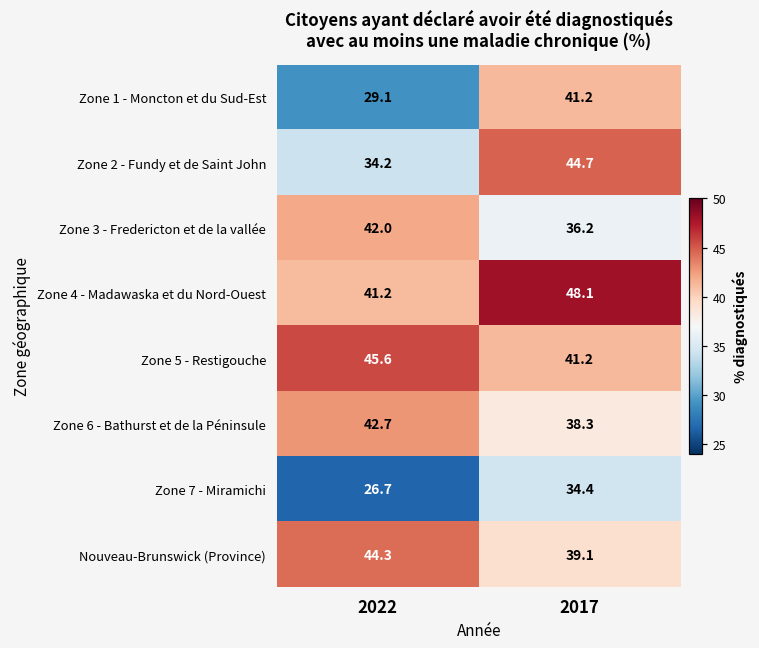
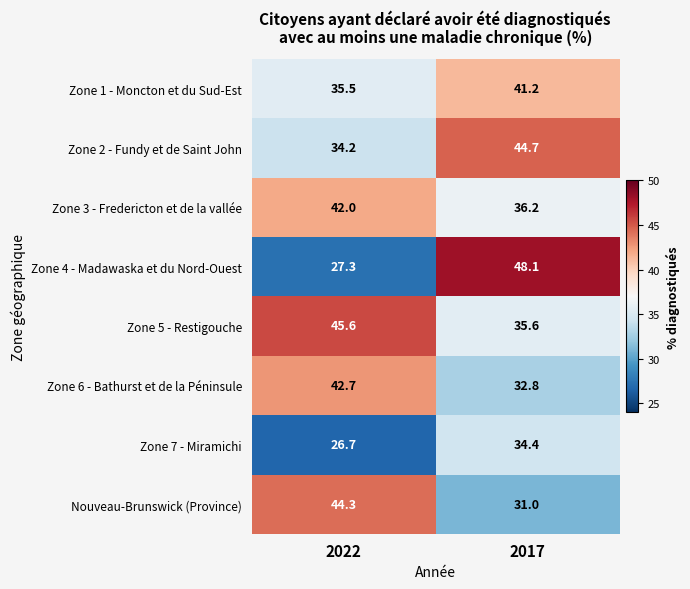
  {
    "Zone 1 - Moncton et du Sud-Est": {
-     "2022": 29.1,
+     "2022": 35.5,
      "2017": 41.2
    },
    "Zone 2 - Fundy et de Saint John": {
      "2022": 34.2,
      "2017": 44.7
    },
    "Zone 3 - Fredericton et de la vallée": {
      "2022": 42.0,
      "2017": 36.2
    },
    "Zone 4 - Madawaska et du Nord-Ouest": {
-     "2022": 41.2,
+     "2022": 27.3,
      "2017": 48.1
    },
    "Zone 5 - Restigouche": {
      "2022": 45.6,
-     "2017": 41.2
+     "2017": 35.6
    },
    "Zone 6 - Bathurst et de la Péninsule": {
      "2022": 42.7,
-     "2017": 38.3
+     "2017": 32.8
    },
    "Zone 7 - Miramichi": {
      "2022": 26.7,
      "2017": 34.4
    },
    "Nouveau-Brunswick (Province)": {
      "2022": 44.3,
-     "2017": 39.1
+     "2017": 31.0
    }
  }
